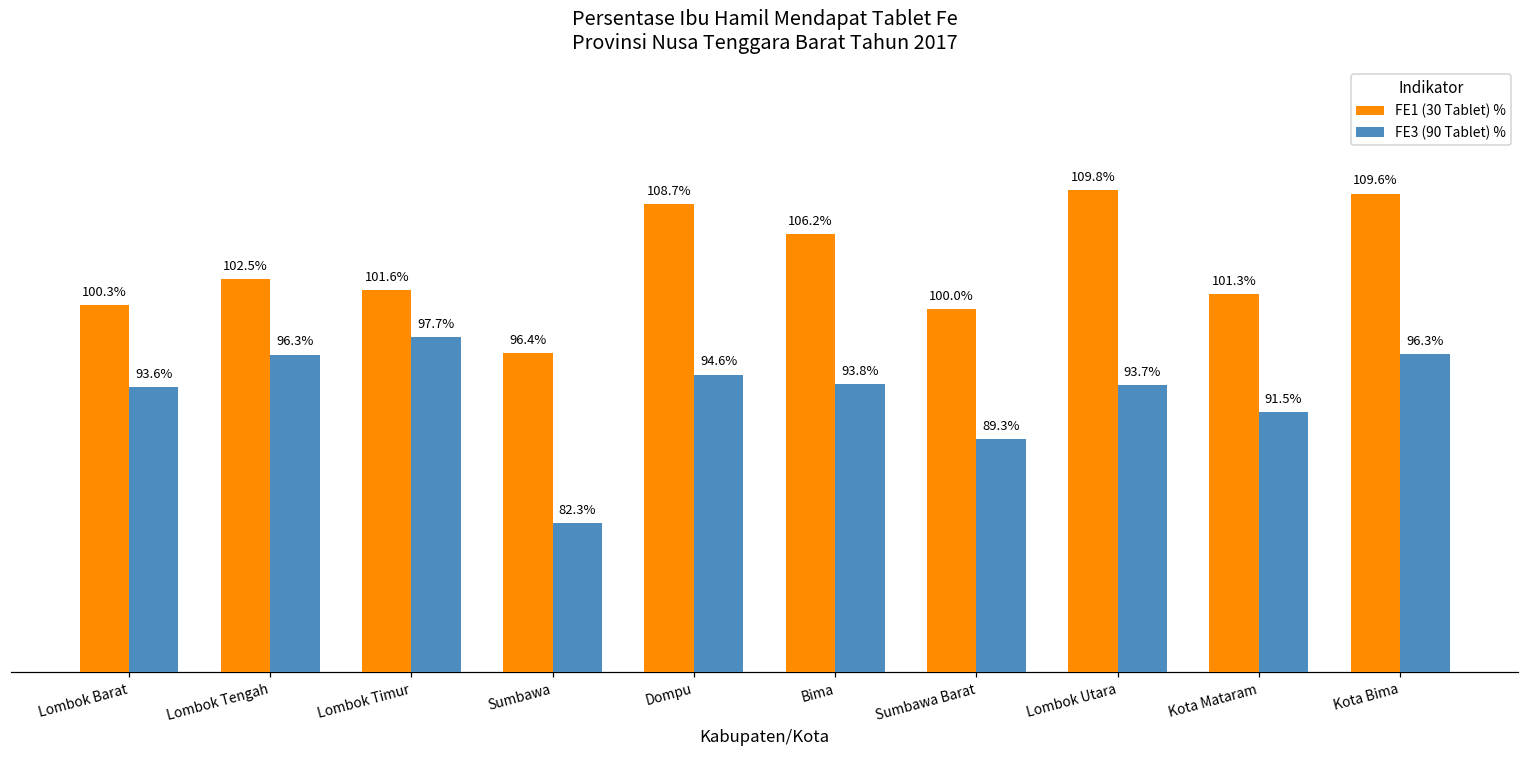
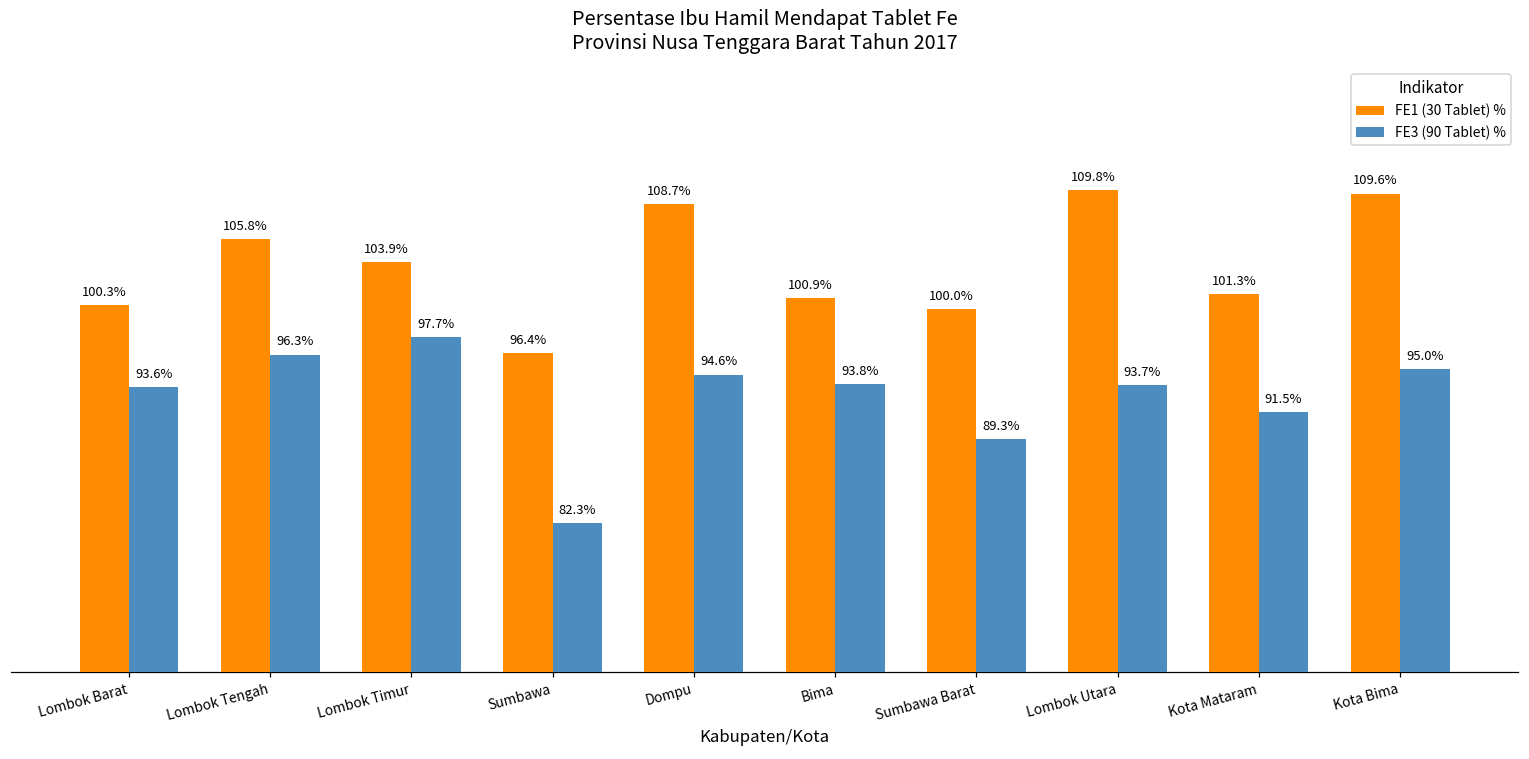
  {
    "FE1 (30 Tablet) %": {
      "Lombok Barat": "100.3%",
-     "Lombok Tengah": "102.5%",
-     "Lombok Timur": "101.6%",
+     "Lombok Tengah": "105.8%",
+     "Lombok Timur": "103.9%",
      "Sumbawa": "96.4%",
      "Dompu": "108.7%",
-     "Bima": "106.2%",
+     "Bima": "100.9%",
      "Sumbawa Barat": "100.0%",
      "Lombok Utara": "109.8%",
      "Kota Mataram": "101.3%",
      "Kota Bima": "109.6%"
    },
    "FE3 (90 Tablet) %": {
      "Lombok Barat": "93.6%",
      "Lombok Tengah": "96.3%",
      "Lombok Timur": "97.7%",
      "Sumbawa": "82.3%",
      "Dompu": "94.6%",
      "Bima": "93.8%",
      "Sumbawa Barat": "89.3%",
      "Lombok Utara": "93.7%",
      "Kota Mataram": "91.5%",
-     "Kota Bima": "96.3%"
+     "Kota Bima": "95.0%"
    }
  }
